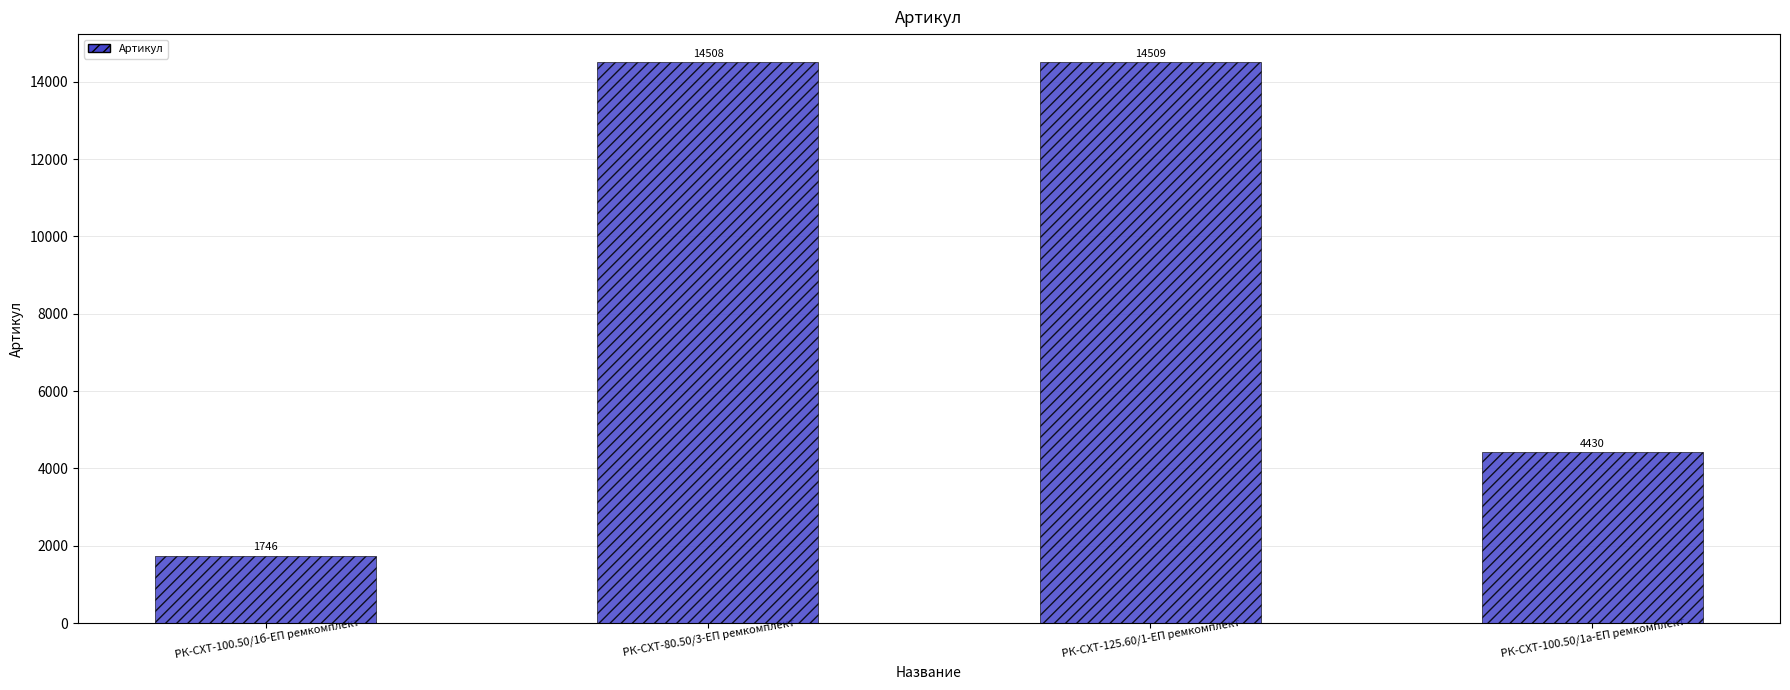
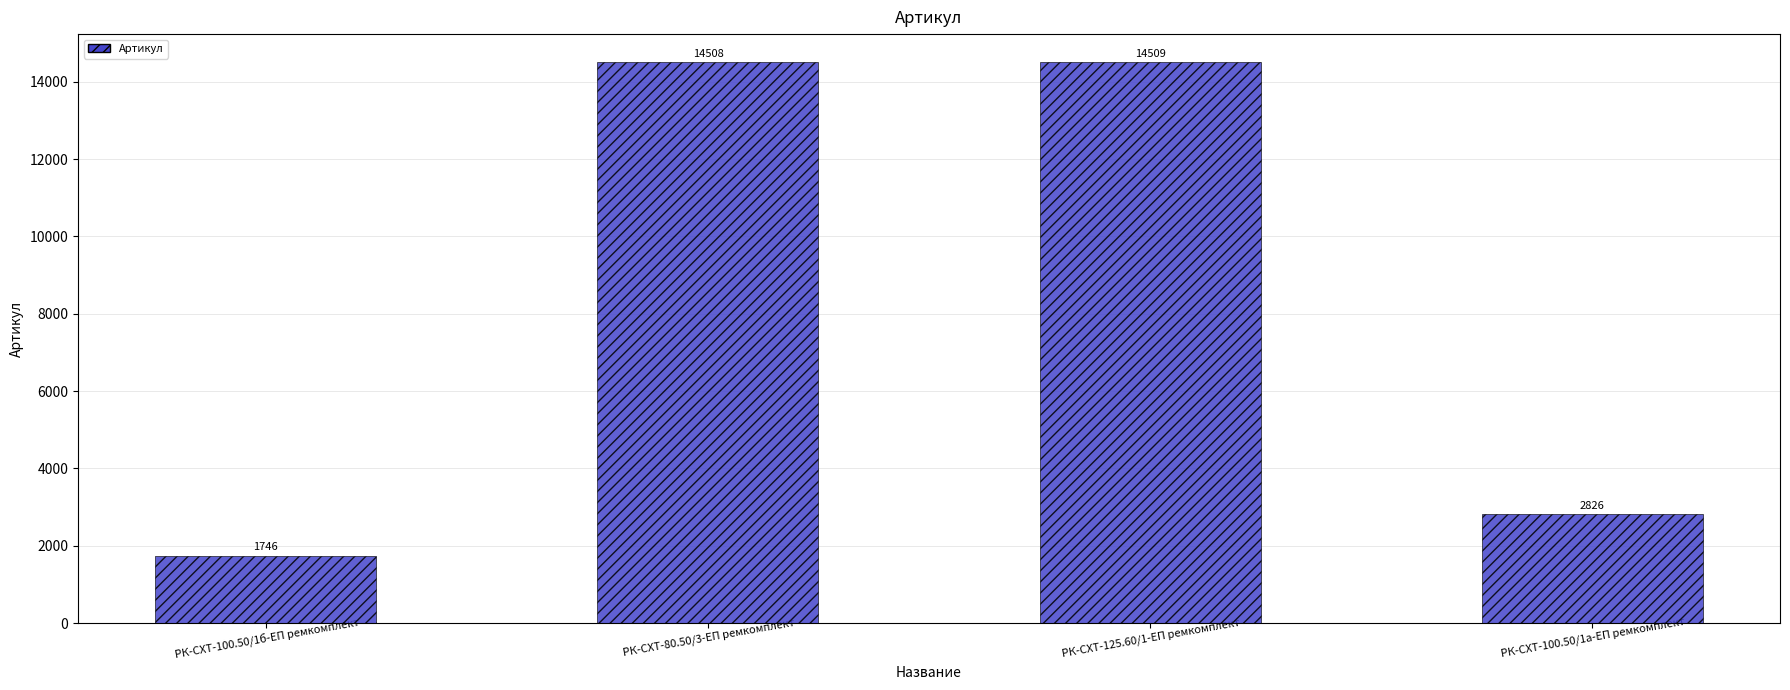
  {
    "РК-СХТ-100.50/1б-ЕП ремкомплект": 1746,
    "РК-СХТ-80.50/3-ЕП ремкомплект": 14508,
    "РК-СХТ-125.60/1-ЕП ремкомплект": 14509,
-   "РК-СХТ-100.50/1а-ЕП ремкомплект": 4430
+   "РК-СХТ-100.50/1а-ЕП ремкомплект": 2826
  }
